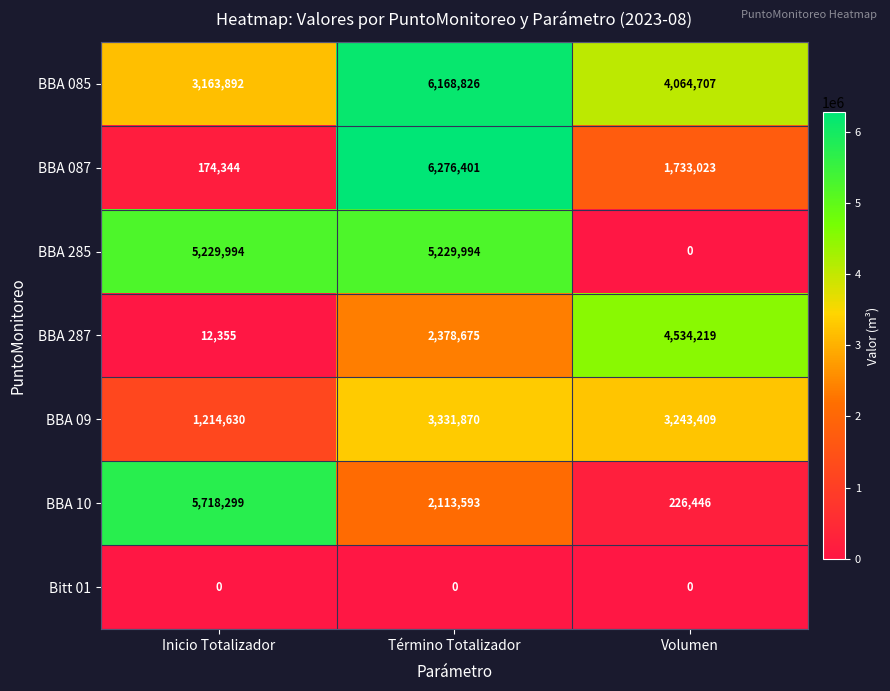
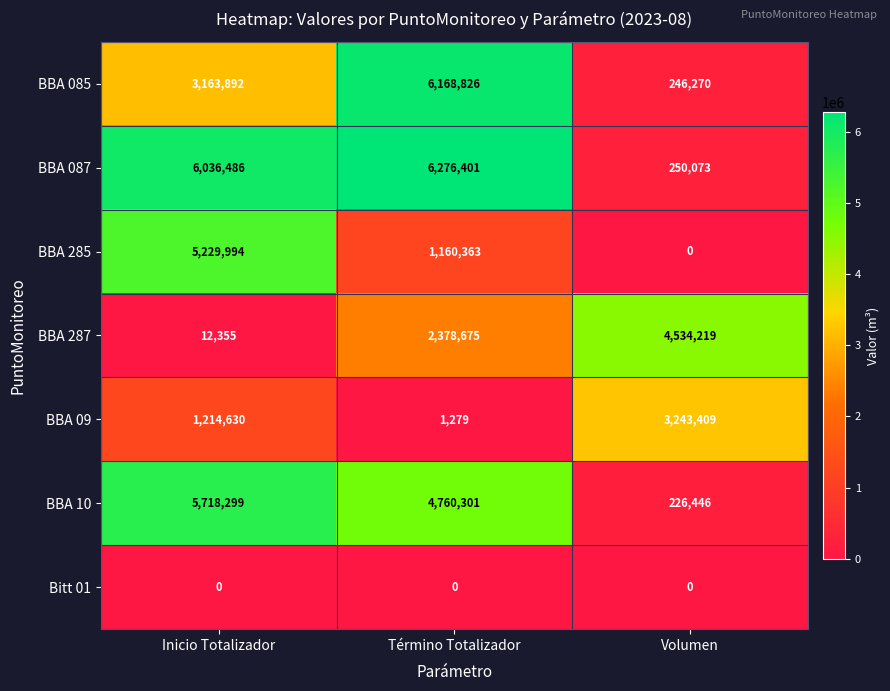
  {
    "BBA 085": {
      "Inicio Totalizador": "3,163,892",
      "Término Totalizador": "6,168,826",
-     "Volumen": "4,064,707"
+     "Volumen": "246,270"
    },
    "BBA 087": {
-     "Inicio Totalizador": "174,344",
+     "Inicio Totalizador": "6,036,486",
      "Término Totalizador": "6,276,401",
-     "Volumen": "1,733,023"
+     "Volumen": "250,073"
    },
    "BBA 285": {
      "Inicio Totalizador": "5,229,994",
-     "Término Totalizador": "5,229,994",
+     "Término Totalizador": "1,160,363",
      "Volumen": "0"
    },
    "BBA 287": {
      "Inicio Totalizador": "12,355",
      "Término Totalizador": "2,378,675",
      "Volumen": "4,534,219"
    },
    "BBA 09": {
      "Inicio Totalizador": "1,214,630",
-     "Término Totalizador": "3,331,870",
+     "Término Totalizador": "1,279",
      "Volumen": "3,243,409"
    },
    "BBA 10": {
      "Inicio Totalizador": "5,718,299",
-     "Término Totalizador": "2,113,593",
+     "Término Totalizador": "4,760,301",
      "Volumen": "226,446"
    },
    "Bitt 01": {
      "Inicio Totalizador": "0",
      "Término Totalizador": "0",
      "Volumen": "0"
    }
  }
